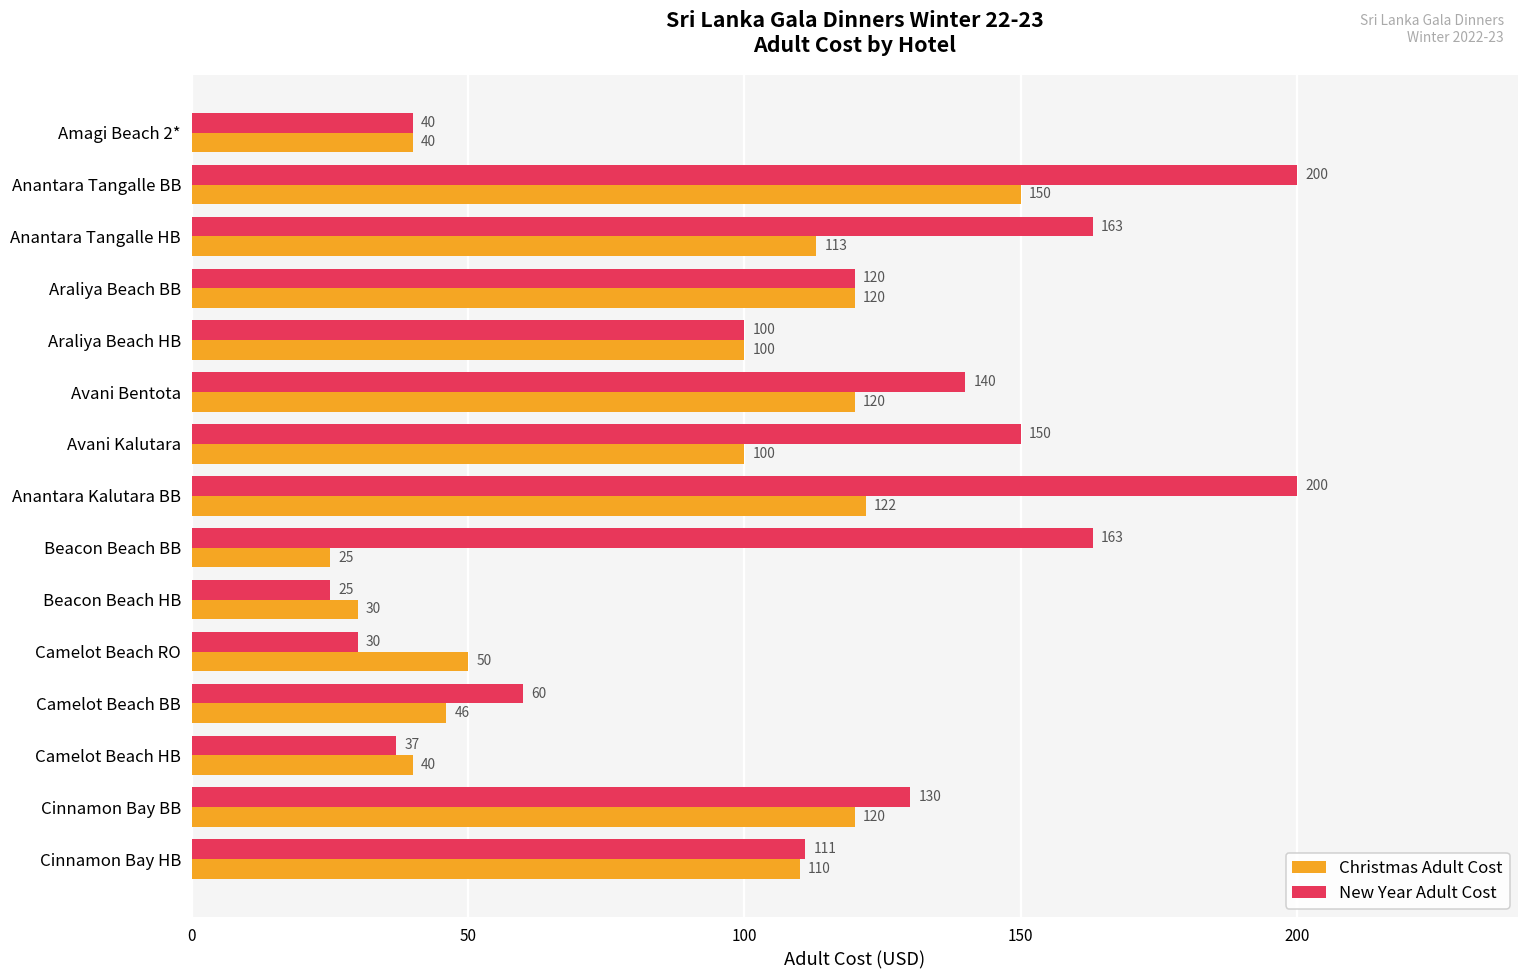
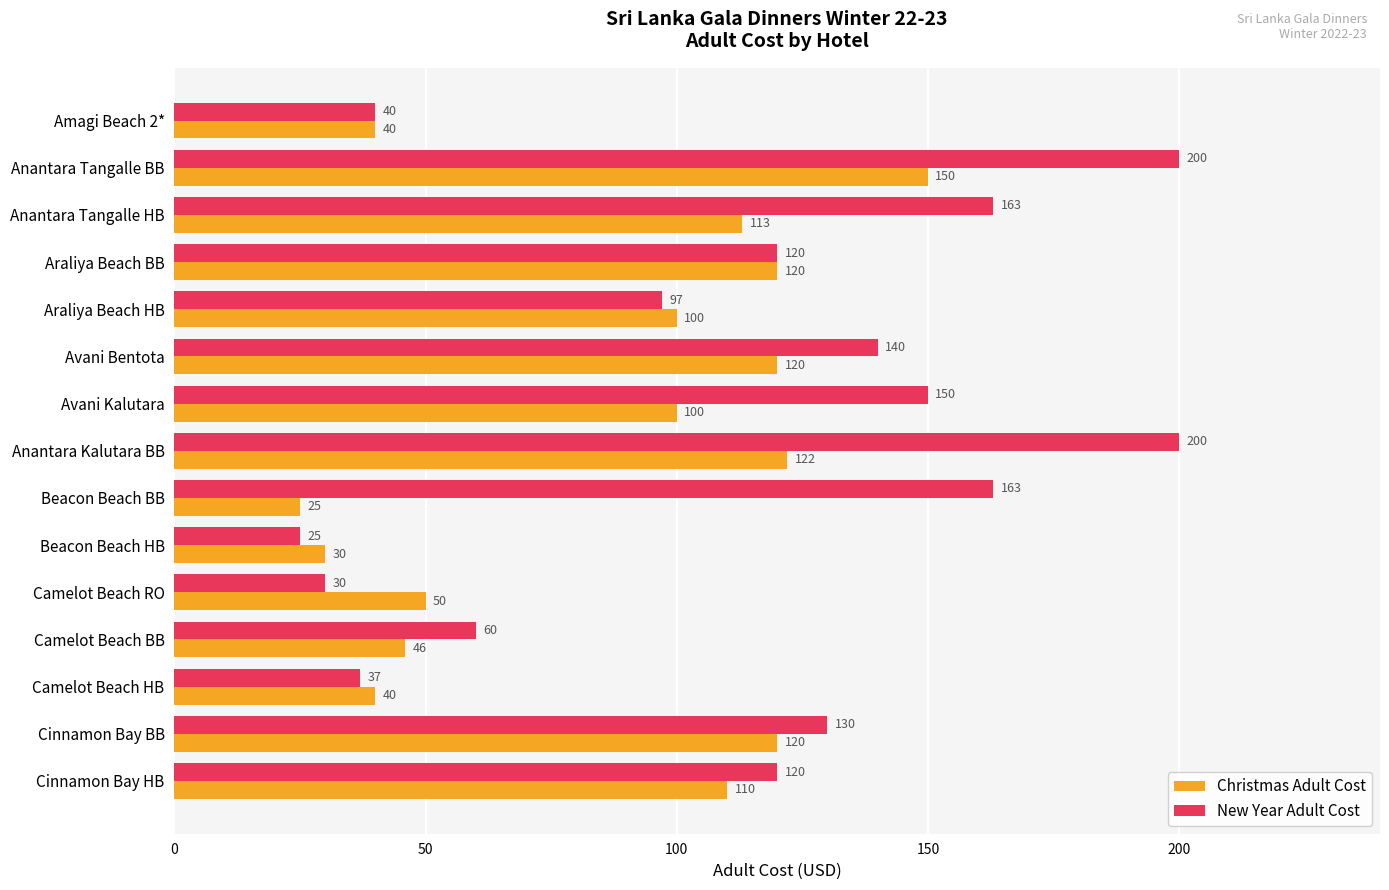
  {
    "Christmas Adult Cost": {
      "Amagi Beach 2*": 40,
      "Anantara Tangalle BB": 150,
      "Anantara Tangalle HB": 113,
      "Araliya Beach BB": 120,
      "Araliya Beach HB": 100,
      "Avani Bentota": 120,
      "Avani Kalutara": 100,
      "Anantara Kalutara BB": 122,
      "Beacon Beach BB": 25,
      "Beacon Beach HB": 30,
      "Camelot Beach RO": 50,
      "Camelot Beach BB": 46,
      "Camelot Beach HB": 40,
      "Cinnamon Bay BB": 120,
      "Cinnamon Bay HB": 110
    },
    "New Year Adult Cost": {
      "Amagi Beach 2*": 40,
      "Anantara Tangalle BB": 200,
      "Anantara Tangalle HB": 163,
      "Araliya Beach BB": 120,
-     "Araliya Beach HB": 100,
+     "Araliya Beach HB": 97,
      "Avani Bentota": 140,
      "Avani Kalutara": 150,
      "Anantara Kalutara BB": 200,
      "Beacon Beach BB": 163,
      "Beacon Beach HB": 25,
      "Camelot Beach RO": 30,
      "Camelot Beach BB": 60,
      "Camelot Beach HB": 37,
      "Cinnamon Bay BB": 130,
-     "Cinnamon Bay HB": 111
+     "Cinnamon Bay HB": 120
    }
  }
